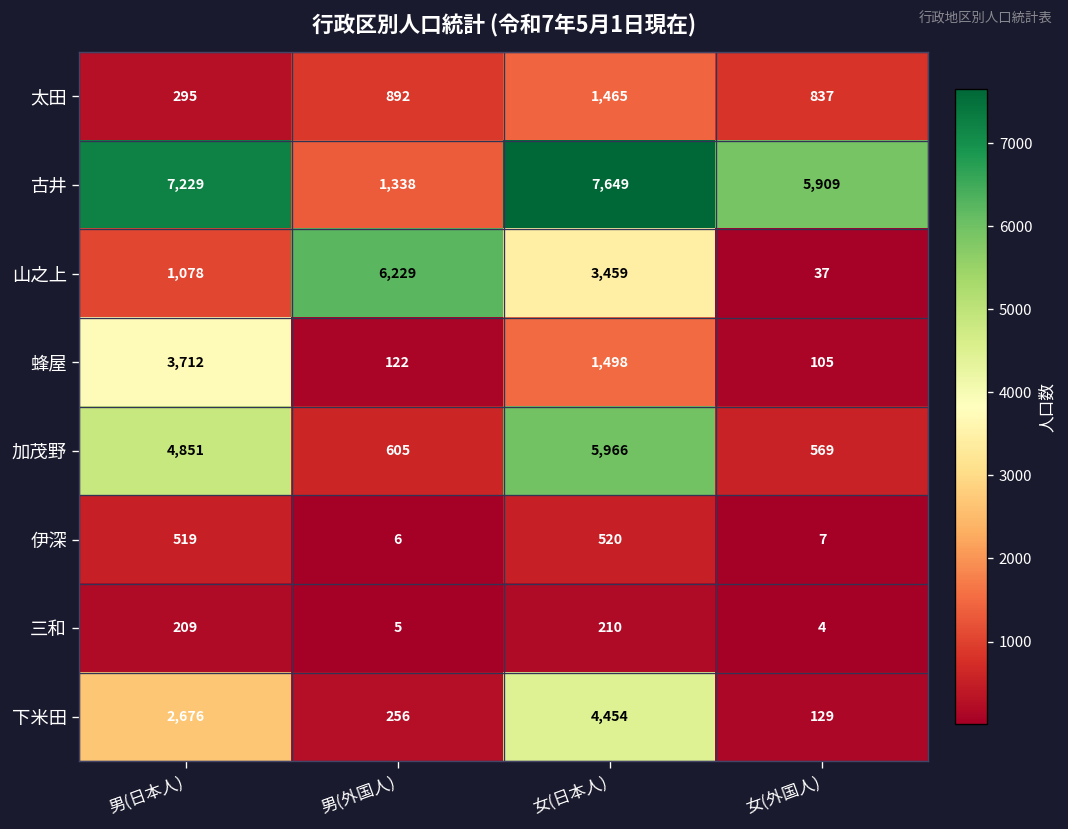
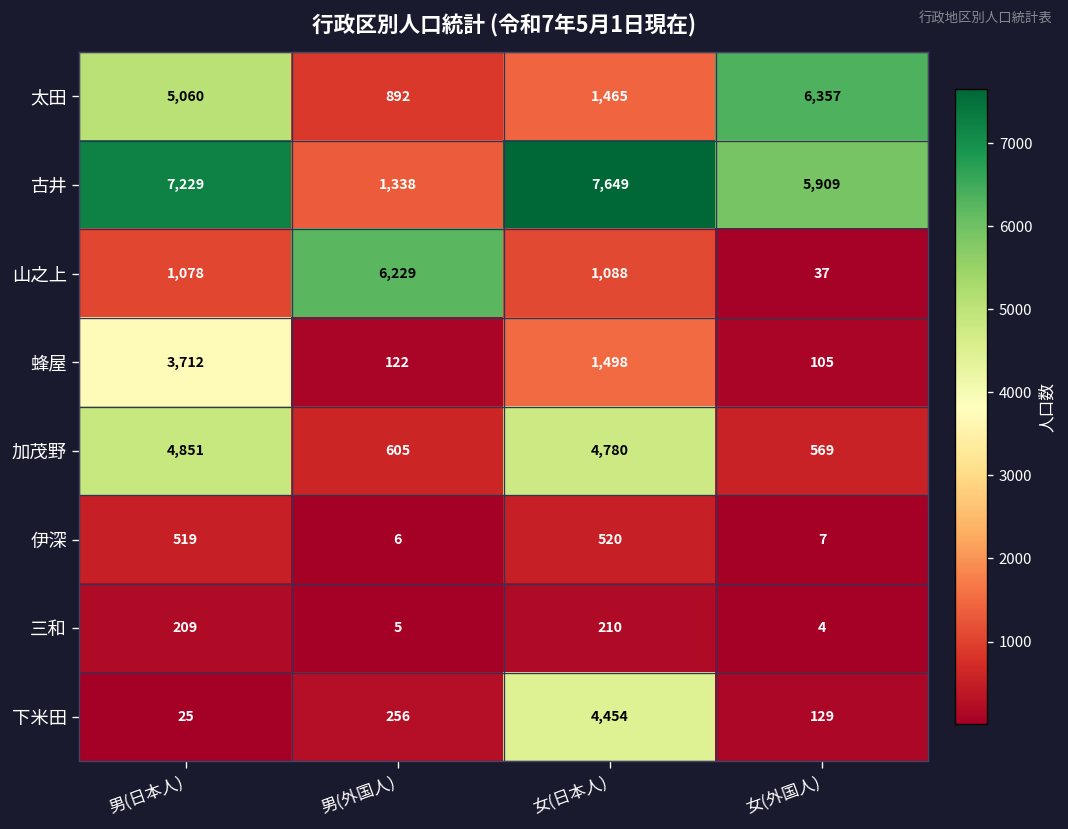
  {
    "太田": {
-     "男(日本人)": "295",
+     "男(日本人)": "5,060",
      "男(外国人)": "892",
      "女(日本人)": "1,465",
-     "女(外国人)": "837"
+     "女(外国人)": "6,357"
    },
    "古井": {
      "男(日本人)": "7,229",
      "男(外国人)": "1,338",
      "女(日本人)": "7,649",
      "女(外国人)": "5,909"
    },
    "山之上": {
      "男(日本人)": "1,078",
      "男(外国人)": "6,229",
-     "女(日本人)": "3,459",
+     "女(日本人)": "1,088",
      "女(外国人)": "37"
    },
    "蜂屋": {
      "男(日本人)": "3,712",
      "男(外国人)": "122",
      "女(日本人)": "1,498",
      "女(外国人)": "105"
    },
    "加茂野": {
      "男(日本人)": "4,851",
      "男(外国人)": "605",
-     "女(日本人)": "5,966",
+     "女(日本人)": "4,780",
      "女(外国人)": "569"
    },
    "伊深": {
      "男(日本人)": "519",
      "男(外国人)": "6",
      "女(日本人)": "520",
      "女(外国人)": "7"
    },
    "三和": {
      "男(日本人)": "209",
      "男(外国人)": "5",
      "女(日本人)": "210",
      "女(外国人)": "4"
    },
    "下米田": {
-     "男(日本人)": "2,676",
+     "男(日本人)": "25",
      "男(外国人)": "256",
      "女(日本人)": "4,454",
      "女(外国人)": "129"
    }
  }
